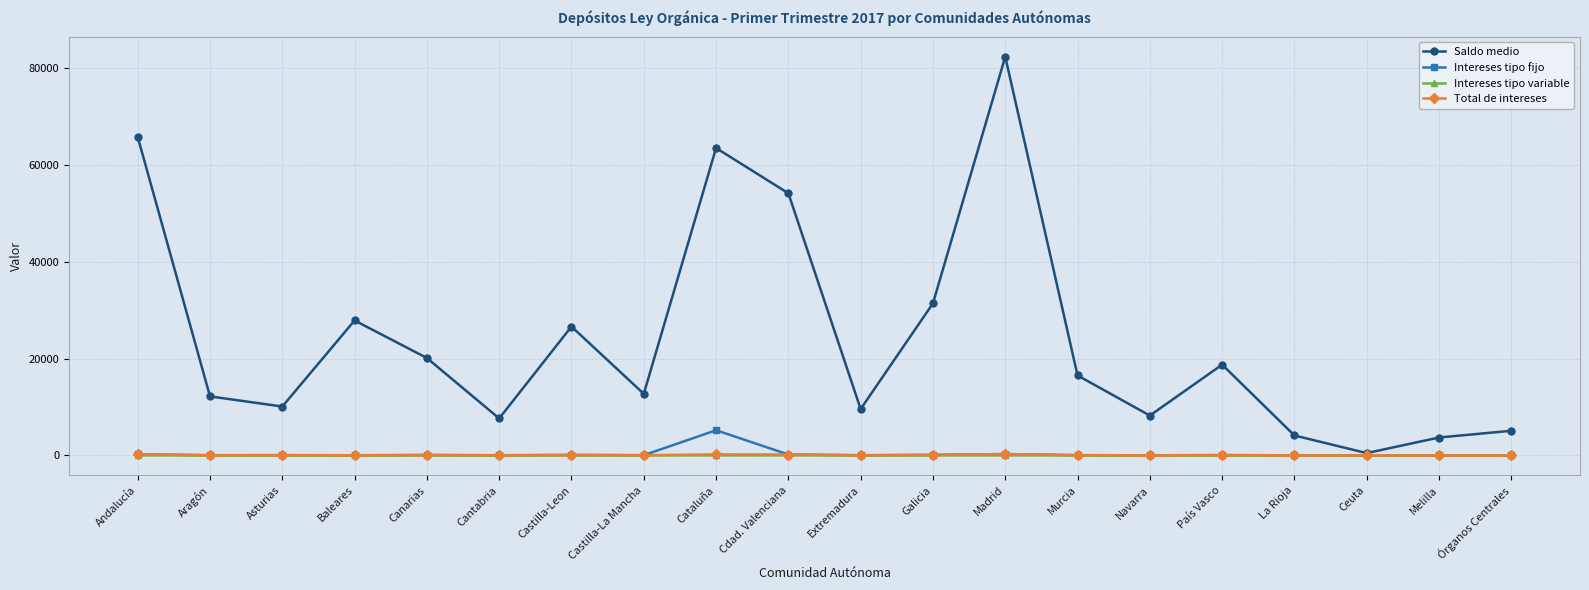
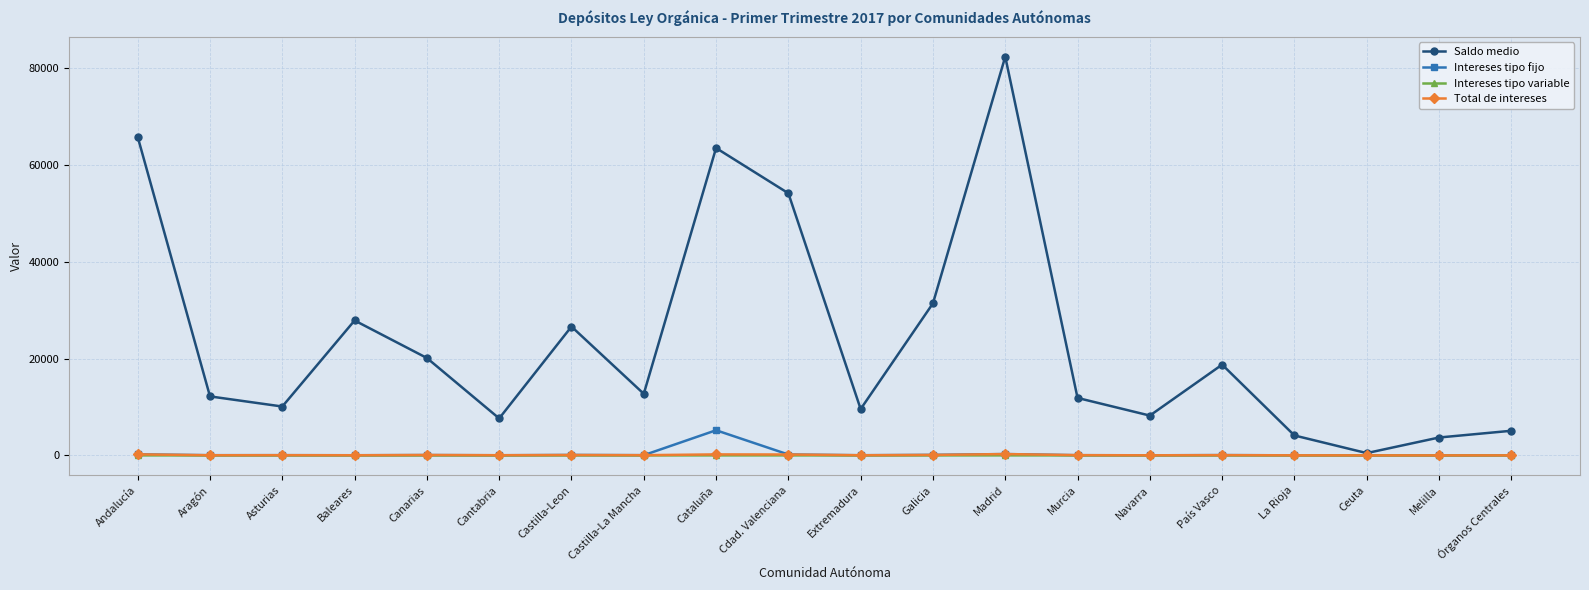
  {
    "Saldo medio": {
      "Andalucía": 66000,
      "Aragón": 12000,
      "Asturias": 10000,
      "Baleares": 28000,
      "Canarias": 20000,
      "Cantabria": 8000,
      "Castilla-Leon": 27000,
      "Castilla-La Mancha": 13000,
      "Cataluña": 63000,
      "Cdad. Valenciana": 54000,
      "Extremadura": 10000,
      "Galicia": 31000,
      "Madrid": 82000,
-     "Murcia": 17000,
+     "Murcia": 12000,
      "Navarra": 8000,
      "País Vasco": 19000,
      "La Rioja": 4000,
      "Melilla": 4000,
      "Órganos Centrales": 5000
    },
    "Intereses tipo fijo": {
      "Cataluña": 5000
    }
  }
